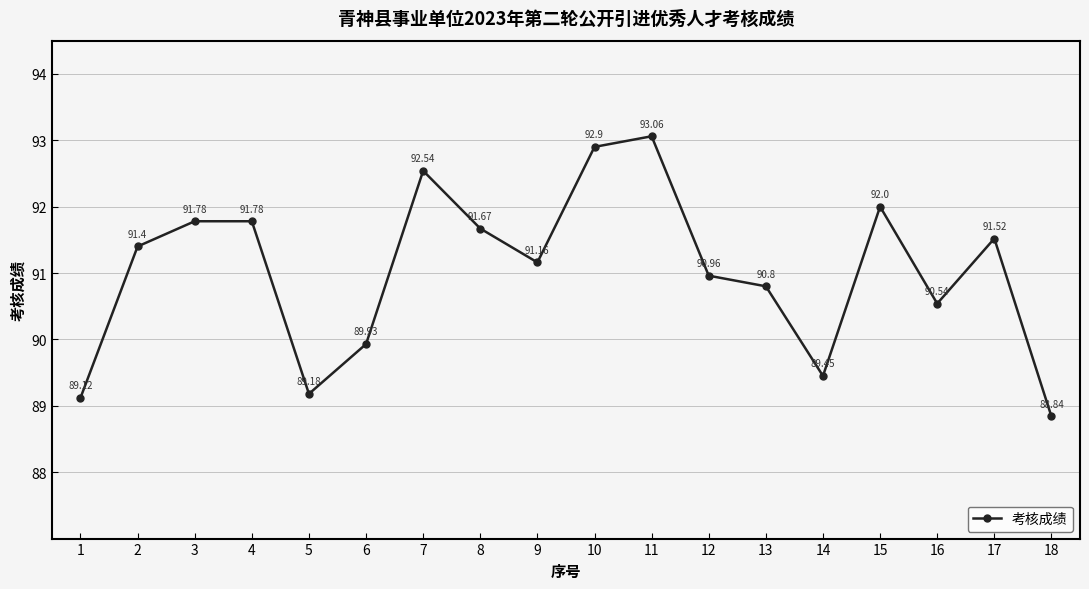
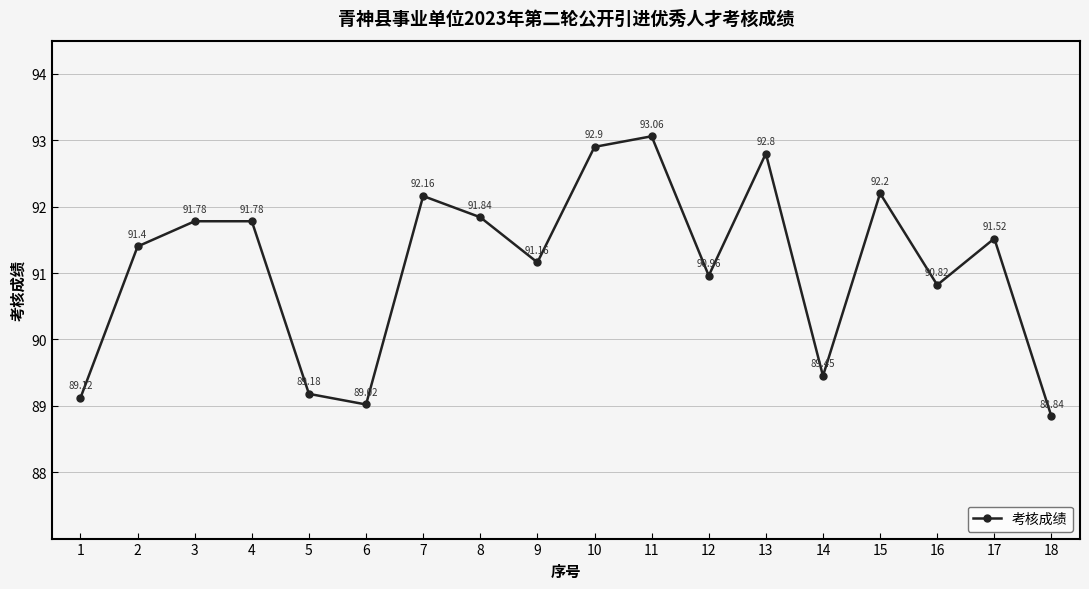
  {
    "1": 89.12,
    "2": 91.4,
    "3": 91.78,
    "4": 91.78,
    "5": 89.18,
-   "6": 89.93,
-   "7": 92.54,
-   "8": 91.67,
+   "6": 89.02,
+   "7": 92.16,
+   "8": 91.84,
    "9": 91.16,
    "10": 92.9,
    "11": 93.06,
    "12": 90.96,
-   "13": 90.8,
+   "13": 92.8,
    "14": 89.45,
-   "15": 92.0,
-   "16": 90.54,
+   "15": 92.2,
+   "16": 90.82,
    "17": 91.52,
    "18": 88.84
  }
